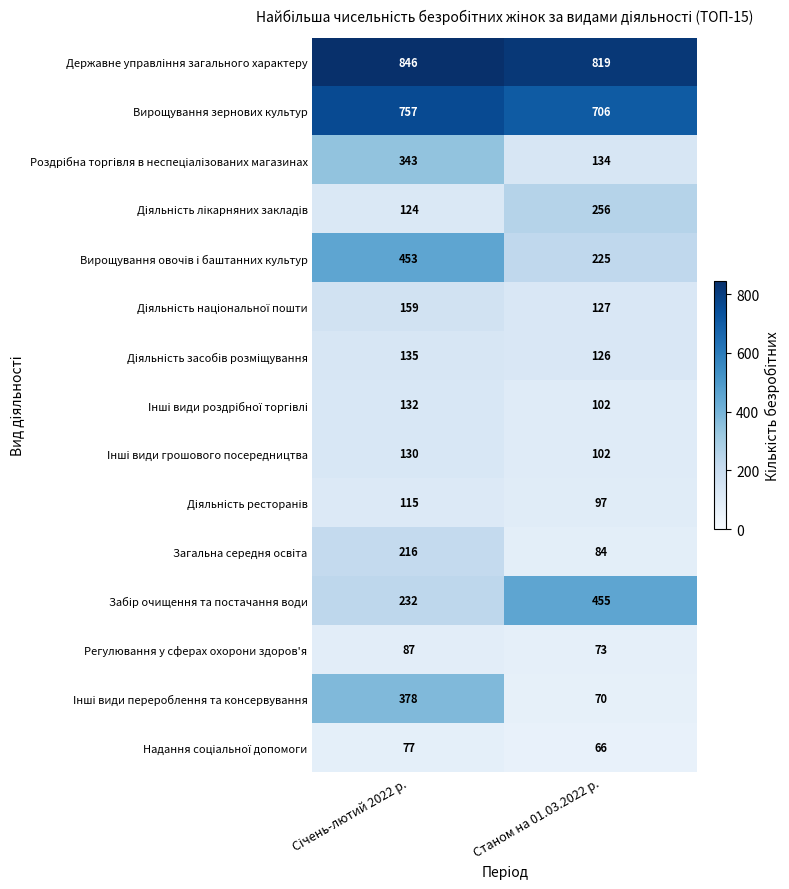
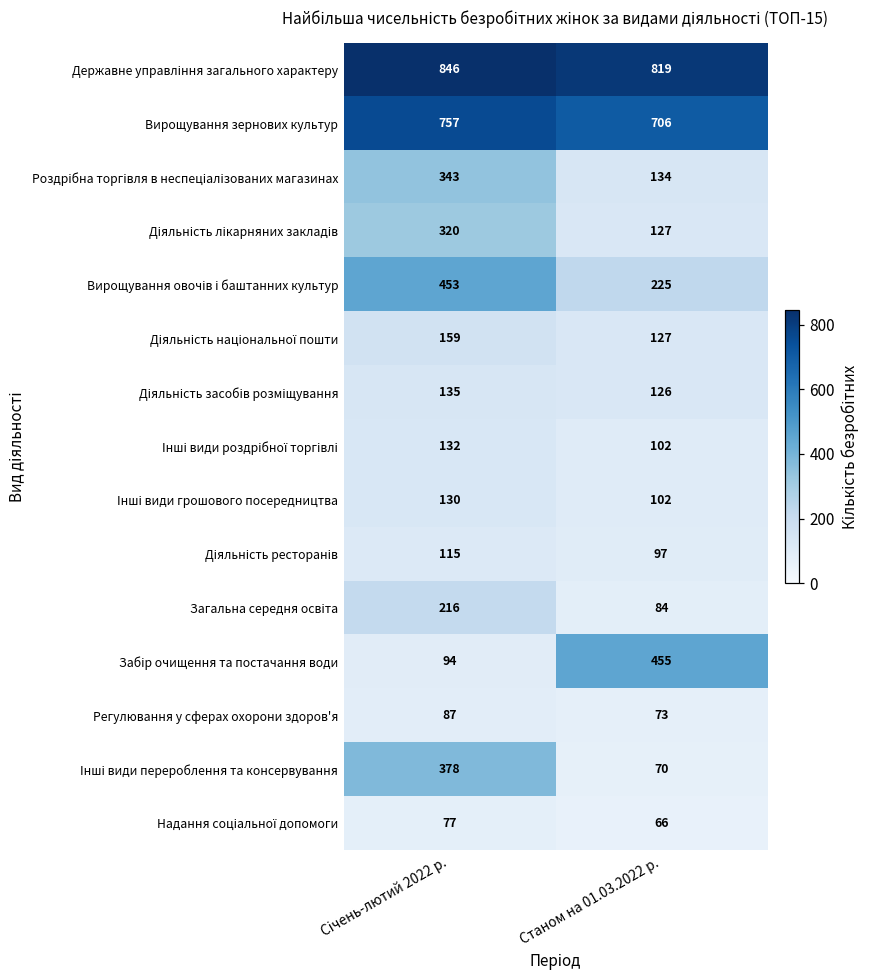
  {
    "Державне управління загального характеру": {
      "Січень-лютий 2022 р.": 846,
      "Станом на 01.03.2022 р.": 819
    },
    "Вирощування зернових культур": {
      "Січень-лютий 2022 р.": 757,
      "Станом на 01.03.2022 р.": 706
    },
    "Роздрібна торгівля в неспеціалізованих магазинах": {
      "Січень-лютий 2022 р.": 343,
      "Станом на 01.03.2022 р.": 134
    },
    "Діяльність лікарняних закладів": {
-     "Січень-лютий 2022 р.": 124,
-     "Станом на 01.03.2022 р.": 256
+     "Січень-лютий 2022 р.": 320,
+     "Станом на 01.03.2022 р.": 127
    },
    "Вирощування овочів і баштанних культур": {
      "Січень-лютий 2022 р.": 453,
      "Станом на 01.03.2022 р.": 225
    },
    "Діяльність національної пошти": {
      "Січень-лютий 2022 р.": 159,
      "Станом на 01.03.2022 р.": 127
    },
    "Діяльність засобів розміщування": {
      "Січень-лютий 2022 р.": 135,
      "Станом на 01.03.2022 р.": 126
    },
    "Інші види роздрібної торгівлі": {
      "Січень-лютий 2022 р.": 132,
      "Станом на 01.03.2022 р.": 102
    },
    "Інші види грошового посередництва": {
      "Січень-лютий 2022 р.": 130,
      "Станом на 01.03.2022 р.": 102
    },
    "Діяльність ресторанів": {
      "Січень-лютий 2022 р.": 115,
      "Станом на 01.03.2022 р.": 97
    },
    "Загальна середня освіта": {
      "Січень-лютий 2022 р.": 216,
      "Станом на 01.03.2022 р.": 84
    },
    "Забір очищення та постачання води": {
-     "Січень-лютий 2022 р.": 232,
+     "Січень-лютий 2022 р.": 94,
      "Станом на 01.03.2022 р.": 455
    },
    "Регулювання у сферах охорони здоров'я": {
      "Січень-лютий 2022 р.": 87,
      "Станом на 01.03.2022 р.": 73
    },
    "Інші види перероблення та консервування": {
      "Січень-лютий 2022 р.": 378,
      "Станом на 01.03.2022 р.": 70
    },
    "Надання соціальної допомоги": {
      "Січень-лютий 2022 р.": 77,
      "Станом на 01.03.2022 р.": 66
    }
  }
